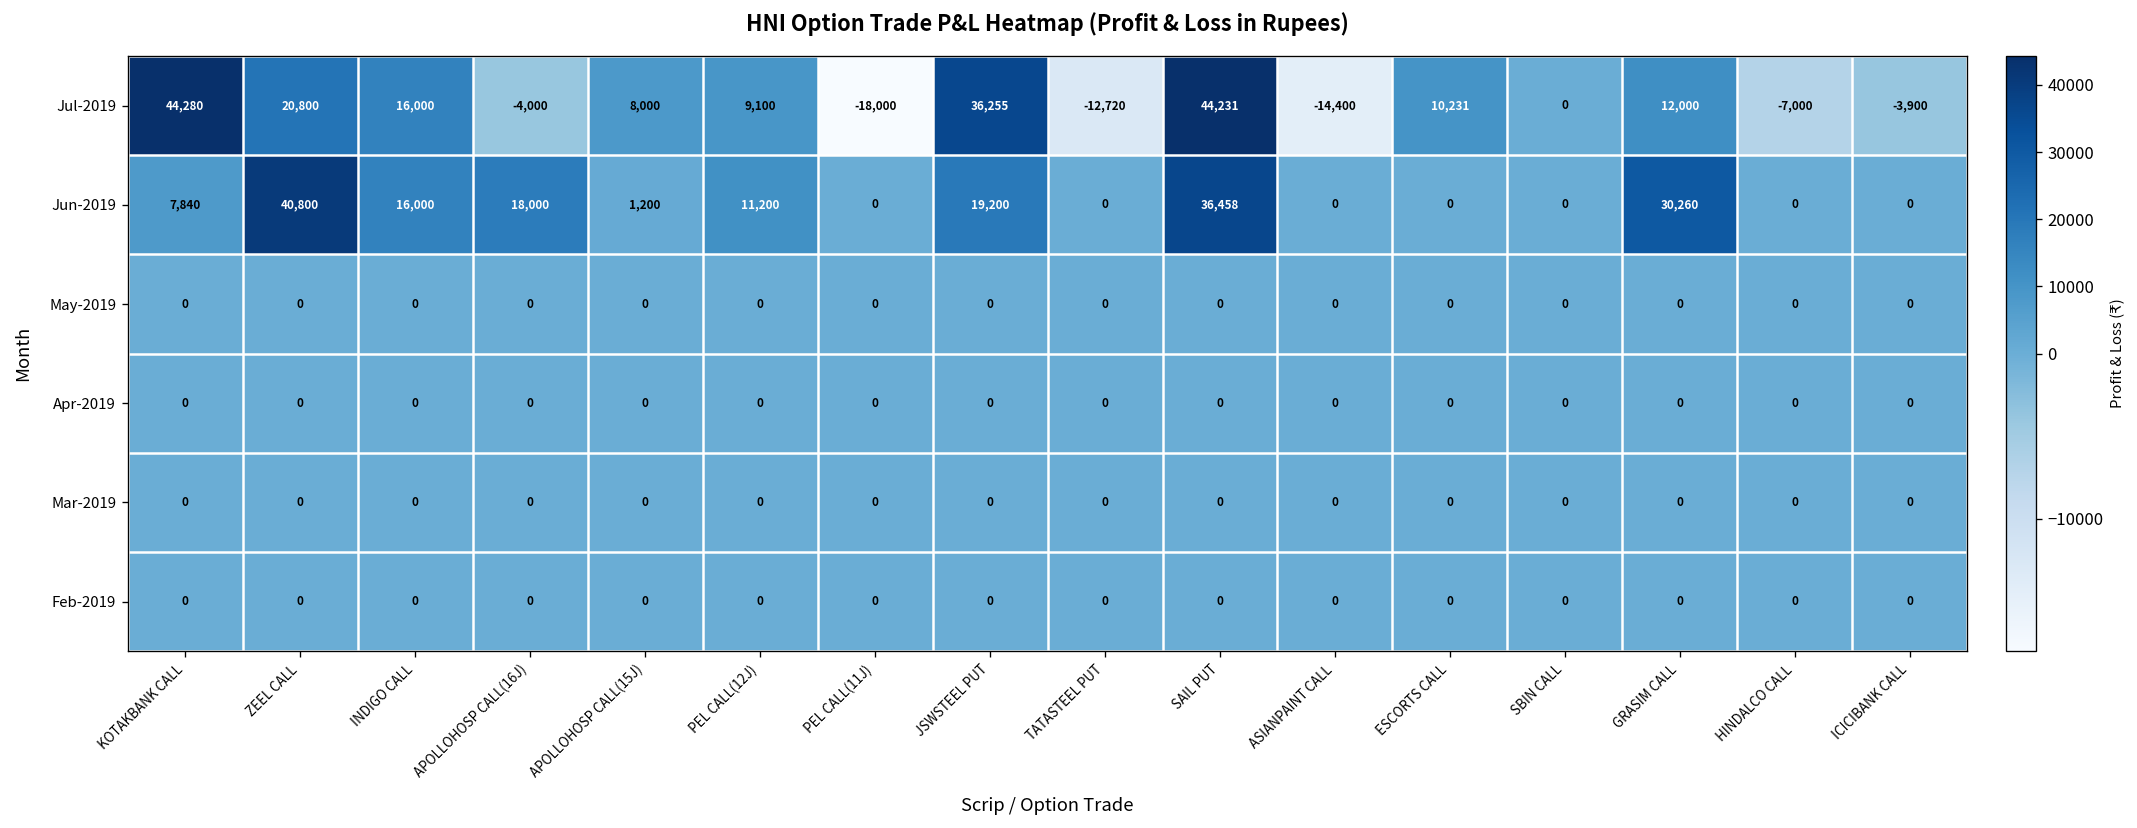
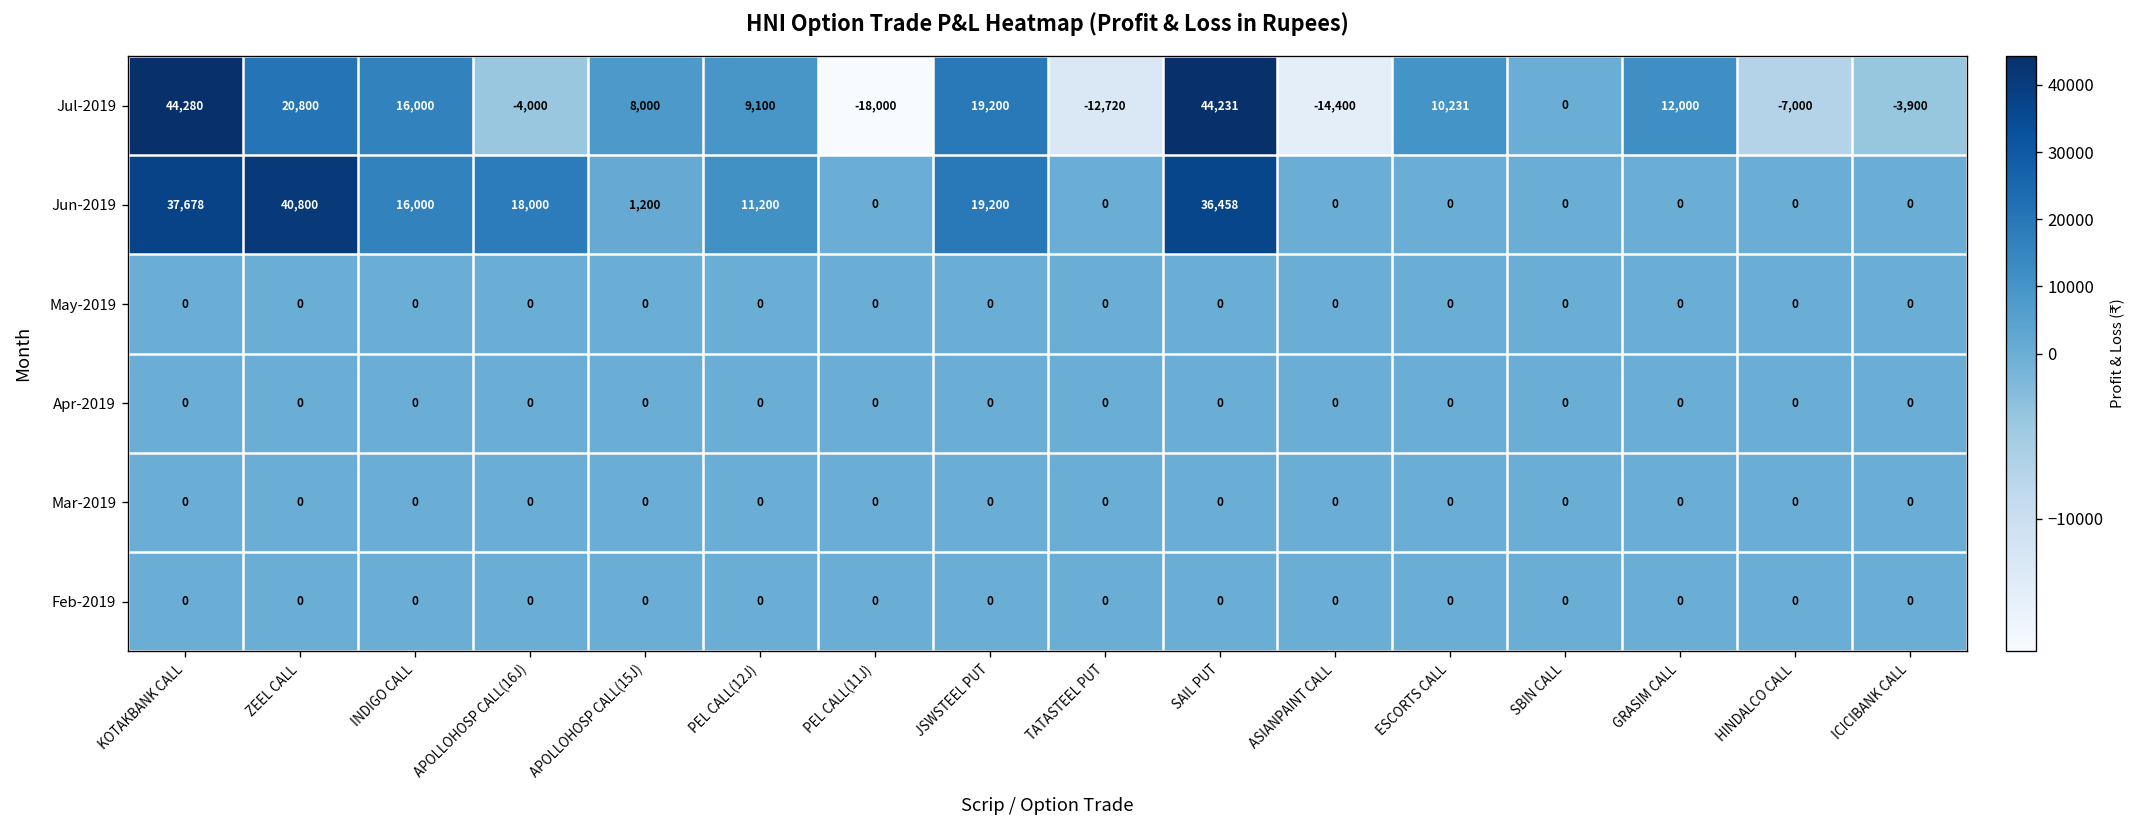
  {
    "Jul-2019": {
      "KOTAKBANK CALL": "44,280",
      "ZEEL CALL": "20,800",
      "INDIGO CALL": "16,000",
      "APOLLOHOSP CALL(16J)": "-4,000",
      "APOLLOHOSP CALL(15J)": "8,000",
      "PEL CALL(12J)": "9,100",
      "PEL CALL(11J)": "-18,000",
-     "JSWSTEEL PUT": "36,255",
+     "JSWSTEEL PUT": "19,200",
      "TATASTEEL PUT": "-12,720",
      "SAIL PUT": "44,231",
      "ASIANPAINT CALL": "-14,400",
      "ESCORTS CALL": "10,231",
      "SBIN CALL": "0",
      "GRASIM CALL": "12,000",
      "HINDALCO CALL": "-7,000",
      "ICICIBANK CALL": "-3,900"
    },
    "Jun-2019": {
-     "KOTAKBANK CALL": "7,840",
+     "KOTAKBANK CALL": "37,678",
      "ZEEL CALL": "40,800",
      "INDIGO CALL": "16,000",
      "APOLLOHOSP CALL(16J)": "18,000",
      "APOLLOHOSP CALL(15J)": "1,200",
      "PEL CALL(12J)": "11,200",
      "PEL CALL(11J)": "0",
      "JSWSTEEL PUT": "19,200",
      "TATASTEEL PUT": "0",
      "SAIL PUT": "36,458",
      "ASIANPAINT CALL": "0",
      "ESCORTS CALL": "0",
      "SBIN CALL": "0",
-     "GRASIM CALL": "30,260",
+     "GRASIM CALL": "0",
      "HINDALCO CALL": "0",
      "ICICIBANK CALL": "0"
    },
    "May-2019": {
      "KOTAKBANK CALL": "0",
      "ZEEL CALL": "0",
      "INDIGO CALL": "0",
      "APOLLOHOSP CALL(16J)": "0",
      "APOLLOHOSP CALL(15J)": "0",
      "PEL CALL(12J)": "0",
      "PEL CALL(11J)": "0",
      "JSWSTEEL PUT": "0",
      "TATASTEEL PUT": "0",
      "SAIL PUT": "0",
      "ASIANPAINT CALL": "0",
      "ESCORTS CALL": "0",
      "SBIN CALL": "0",
      "GRASIM CALL": "0",
      "HINDALCO CALL": "0",
      "ICICIBANK CALL": "0"
    },
    "Apr-2019": {
      "KOTAKBANK CALL": "0",
      "ZEEL CALL": "0",
      "INDIGO CALL": "0",
      "APOLLOHOSP CALL(16J)": "0",
      "APOLLOHOSP CALL(15J)": "0",
      "PEL CALL(12J)": "0",
      "PEL CALL(11J)": "0",
      "JSWSTEEL PUT": "0",
      "TATASTEEL PUT": "0",
      "SAIL PUT": "0",
      "ASIANPAINT CALL": "0",
      "ESCORTS CALL": "0",
      "SBIN CALL": "0",
      "GRASIM CALL": "0",
      "HINDALCO CALL": "0",
      "ICICIBANK CALL": "0"
    },
    "Mar-2019": {
      "KOTAKBANK CALL": "0",
      "ZEEL CALL": "0",
      "INDIGO CALL": "0",
      "APOLLOHOSP CALL(16J)": "0",
      "APOLLOHOSP CALL(15J)": "0",
      "PEL CALL(12J)": "0",
      "PEL CALL(11J)": "0",
      "JSWSTEEL PUT": "0",
      "TATASTEEL PUT": "0",
      "SAIL PUT": "0",
      "ASIANPAINT CALL": "0",
      "ESCORTS CALL": "0",
      "SBIN CALL": "0",
      "GRASIM CALL": "0",
      "HINDALCO CALL": "0",
      "ICICIBANK CALL": "0"
    },
    "Feb-2019": {
      "KOTAKBANK CALL": "0",
      "ZEEL CALL": "0",
      "INDIGO CALL": "0",
      "APOLLOHOSP CALL(16J)": "0",
      "APOLLOHOSP CALL(15J)": "0",
      "PEL CALL(12J)": "0",
      "PEL CALL(11J)": "0",
      "JSWSTEEL PUT": "0",
      "TATASTEEL PUT": "0",
      "SAIL PUT": "0",
      "ASIANPAINT CALL": "0",
      "ESCORTS CALL": "0",
      "SBIN CALL": "0",
      "GRASIM CALL": "0",
      "HINDALCO CALL": "0",
      "ICICIBANK CALL": "0"
    }
  }
